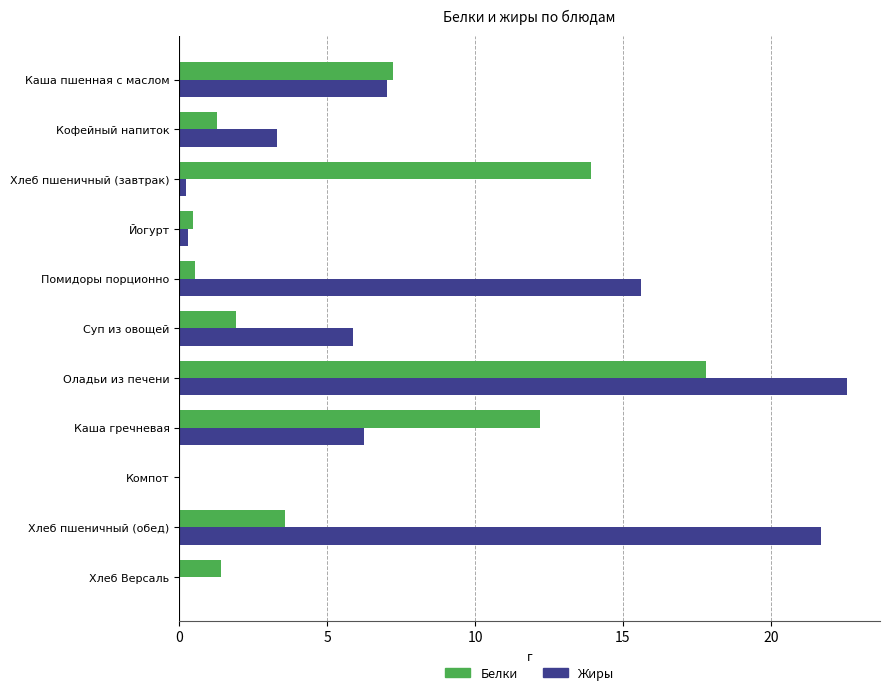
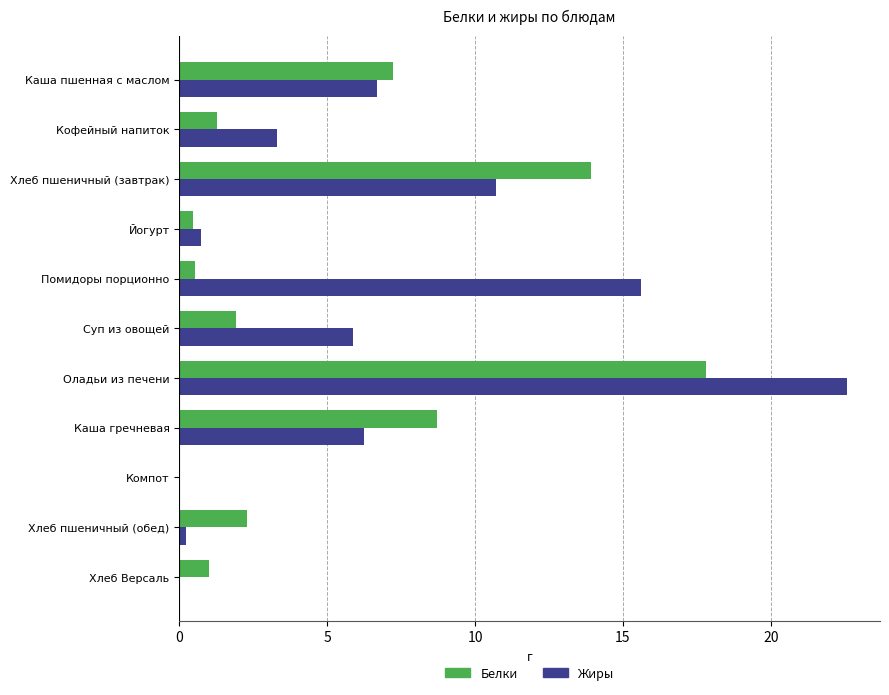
  {
    "Белки": {
      "Каша пшенная с маслом": 7.2,
      "Кофейный напиток": 1.3,
      "Хлеб пшеничный (завтрак)": 13.9,
      "Йогурт": 0.5,
      "Помидоры порционно": 0.6,
      "Суп из овощей": 1.9,
      "Оладьи из печени": 17.8,
-     "Каша гречневая": 12.2,
+     "Каша гречневая": 8.7,
      "Компот": 0.0,
-     "Хлеб пшеничный (обед)": 3.6,
-     "Хлеб Версаль": 1.4
+     "Хлеб пшеничный (обед)": 2.3,
+     "Хлеб Версаль": 1.0
    },
    "Жиры": {
-     "Каша пшенная с маслом": 7.0,
+     "Каша пшенная с маслом": 6.7,
      "Кофейный напиток": 3.3,
-     "Хлеб пшеничный (завтрак)": 0.2,
-     "Йогурт": 0.3,
+     "Хлеб пшеничный (завтрак)": 10.7,
+     "Йогурт": 0.7,
      "Помидоры порционно": 15.6,
      "Суп из овощей": 5.9,
      "Оладьи из печени": 22.6,
      "Каша гречневая": 6.2,
      "Компот": 0.0,
-     "Хлеб пшеничный (обед)": 21.7,
+     "Хлеб пшеничный (обед)": 0.2,
      "Хлеб Версаль": 0.0
    }
  }
